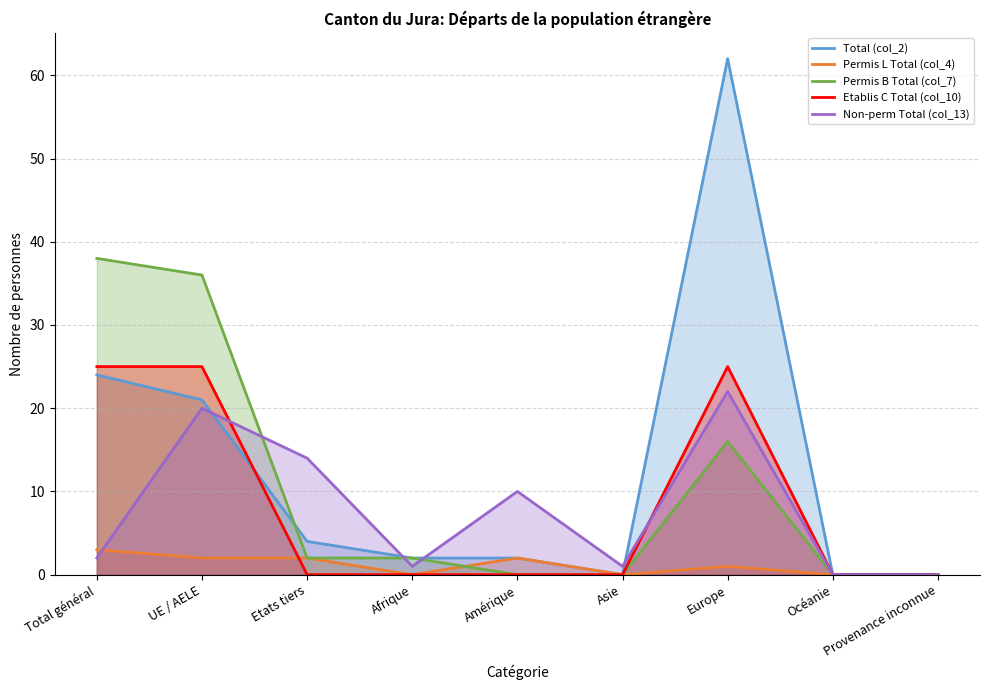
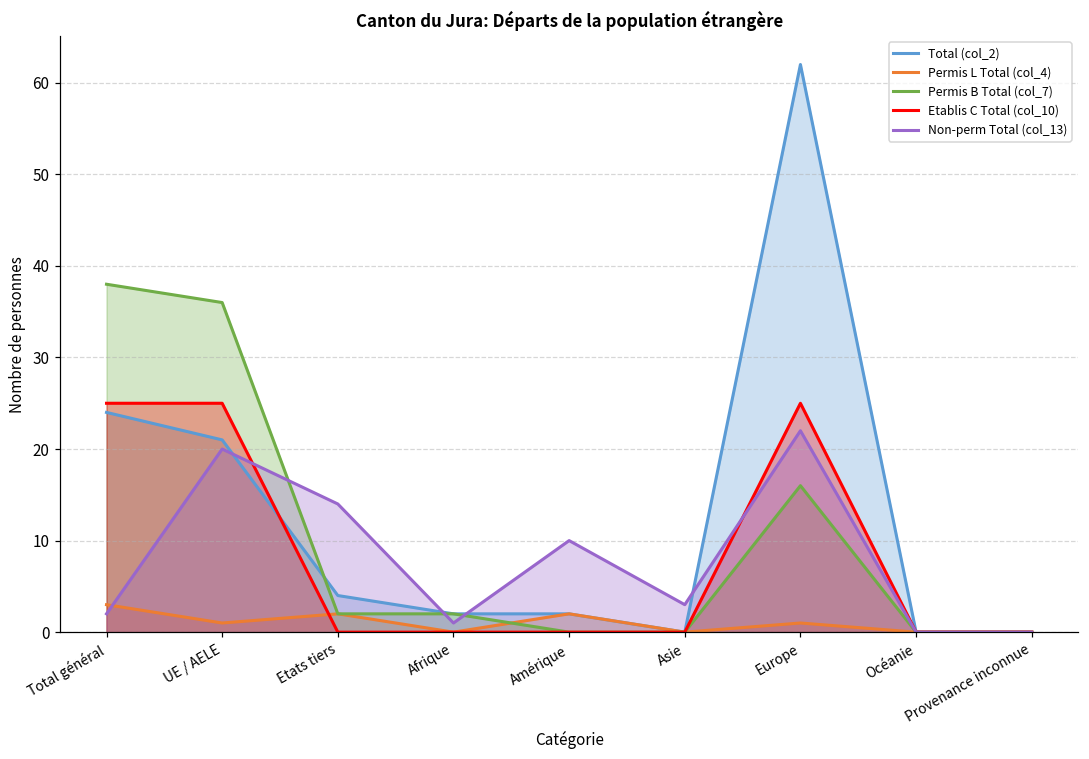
  {
    "Total (col_2)": {
      "Total général": 24,
      "UE / AELE": 21,
      "Etats tiers": 4,
      "Europe": 62
    },
    "Permis L Total (col_4)": {
      "Total général": 3,
-     "UE / AELE": 2,
+     "UE / AELE": 1,
      "Europe": 1
    },
    "Permis B Total (col_7)": {
      "Total général": 38,
      "UE / AELE": 36,
      "Europe": 16
    },
    "Etablis C Total (col_10)": {
      "Total général": 25,
      "UE / AELE": 25,
      "Etats tiers": 0,
      "Europe": 25
    },
    "Non-perm Total (col_13)": {
      "Total général": 2,
      "UE / AELE": 20,
      "Etats tiers": 14,
      "Afrique": 1,
      "Amérique": 10,
-     "Asie": 1,
+     "Asie": 3,
      "Europe": 22
    }
  }
